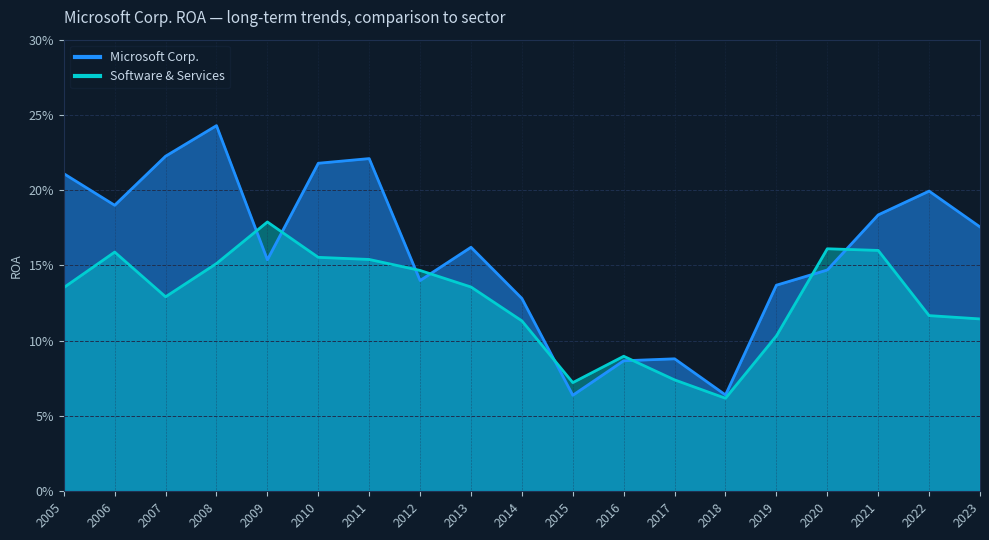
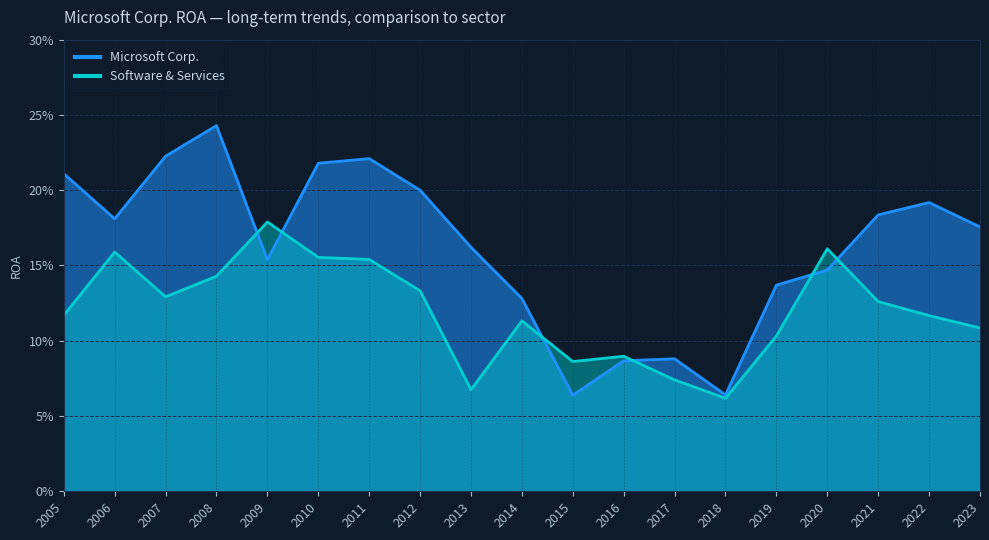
  {
    "Microsoft Corp.": {
      "2005": "21.1%",
-     "2006": "19.0%",
+     "2006": "18.1%",
      "2007": "22.3%",
      "2008": "24.3%",
      "2009": "15.4%",
      "2010": "21.8%",
      "2011": "22.1%",
-     "2012": "14.0%",
+     "2012": "20.0%",
      "2013": "16.2%",
      "2014": "12.8%",
      "2015": "6.4%",
      "2016": "8.7%",
      "2017": "8.8%",
      "2018": "6.4%",
      "2019": "13.7%",
      "2020": "14.7%",
      "2021": "18.4%",
-     "2022": "19.9%",
+     "2022": "19.2%",
      "2023": "17.6%"
    },
    "Software & Services": {
-     "2005": "13.5%",
+     "2005": "11.7%",
      "2006": "15.9%",
      "2007": "12.9%",
-     "2008": "15.1%",
+     "2008": "14.3%",
      "2009": "17.9%",
      "2010": "15.5%",
      "2011": "15.4%",
-     "2012": "14.7%",
-     "2013": "13.6%",
+     "2012": "13.3%",
+     "2013": "6.8%",
      "2014": "11.3%",
-     "2015": "7.2%",
+     "2015": "8.6%",
      "2016": "9.0%",
      "2017": "7.4%",
      "2018": "6.2%",
      "2019": "10.3%",
      "2020": "16.1%",
-     "2021": "16.0%",
+     "2021": "12.6%",
      "2022": "11.7%",
-     "2023": "11.5%"
+     "2023": "10.9%"
    }
  }
